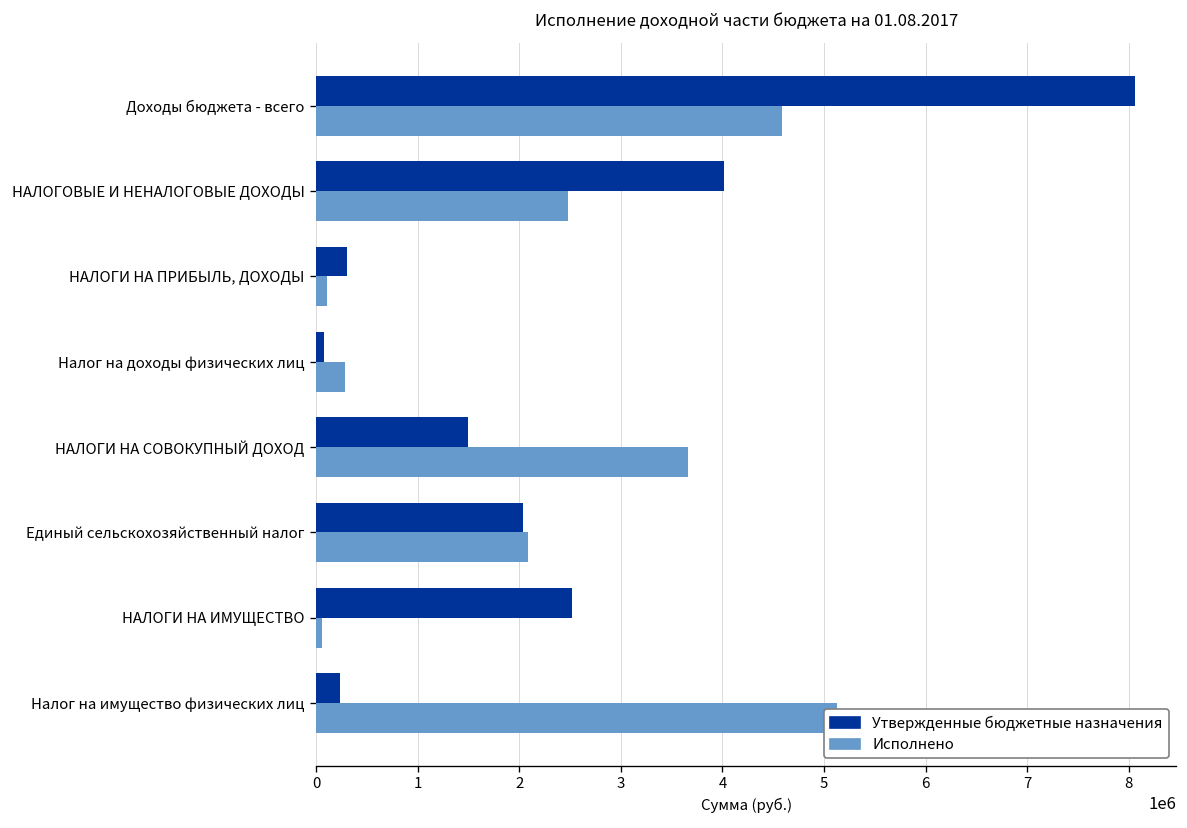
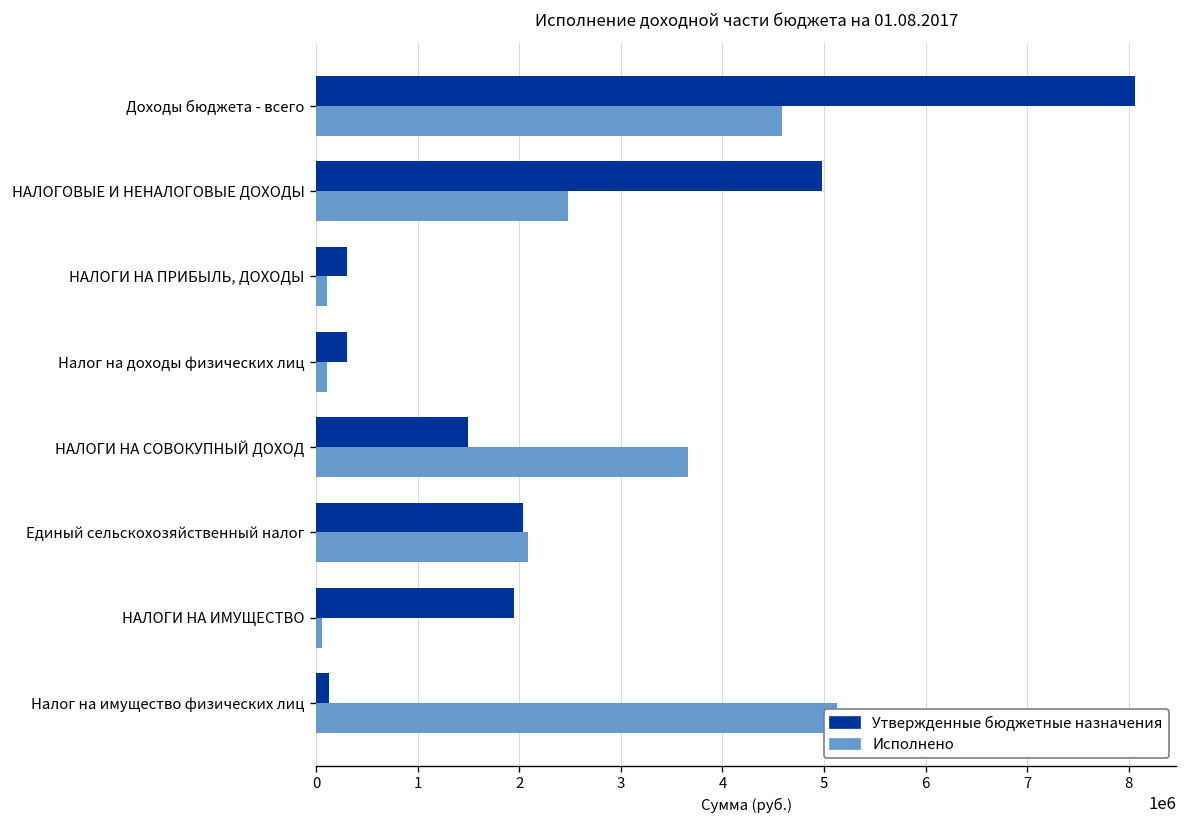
  {
    "Утвержденные бюджетные назначения": {
      "Доходы бюджета - всего": 8100000,
-     "НАЛОГОВЫЕ И НЕНАЛОГОВЫЕ ДОХОДЫ": 4000000,
+     "НАЛОГОВЫЕ И НЕНАЛОГОВЫЕ ДОХОДЫ": 5000000,
      "НАЛОГИ НА ПРИБЫЛЬ, ДОХОДЫ": 300000,
-     "Налог на доходы физических лиц": 100000,
+     "Налог на доходы физических лиц": 300000,
      "НАЛОГИ НА СОВОКУПНЫЙ ДОХОД": 1500000,
      "Единый сельскохозяйственный налог": 2000000,
-     "НАЛОГИ НА ИМУЩЕСТВО": 2500000,
-     "Налог на имущество физических лиц": 200000
+     "НАЛОГИ НА ИМУЩЕСТВО": 1900000,
+     "Налог на имущество физических лиц": 100000
    },
    "Исполнено": {
      "Доходы бюджета - всего": 4600000,
      "НАЛОГОВЫЕ И НЕНАЛОГОВЫЕ ДОХОДЫ": 2500000,
      "НАЛОГИ НА ПРИБЫЛЬ, ДОХОДЫ": 100000,
-     "Налог на доходы физических лиц": 300000,
+     "Налог на доходы физических лиц": 100000,
      "НАЛОГИ НА СОВОКУПНЫЙ ДОХОД": 3700000,
      "Единый сельскохозяйственный налог": 2100000,
      "НАЛОГИ НА ИМУЩЕСТВО": 100000
    }
  }
